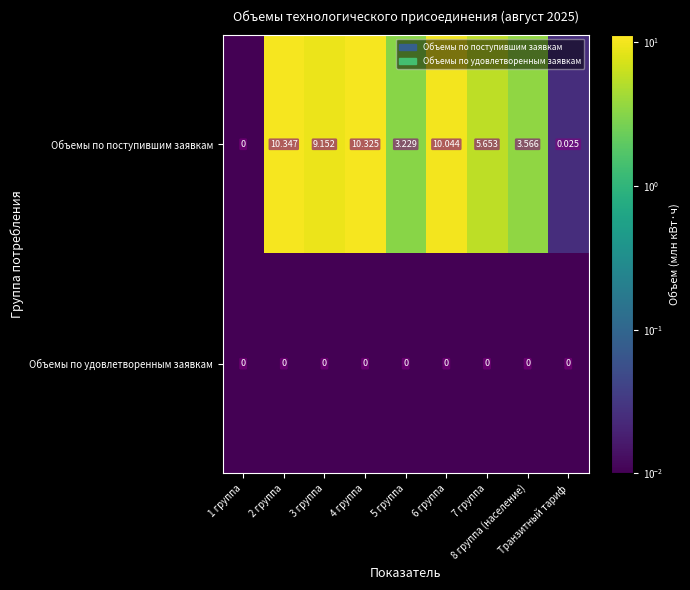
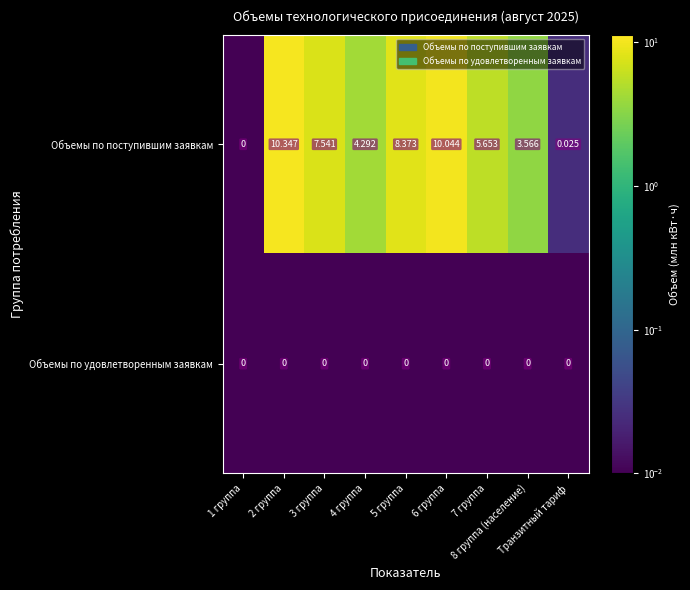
  {
    "Объемы по поступившим заявкам": {
-     "3 группа": 9.152,
-     "4 группа": 10.325,
-     "5 группа": 3.229
+     "3 группа": 7.541,
+     "4 группа": 4.292,
+     "5 группа": 8.373
    }
  }
